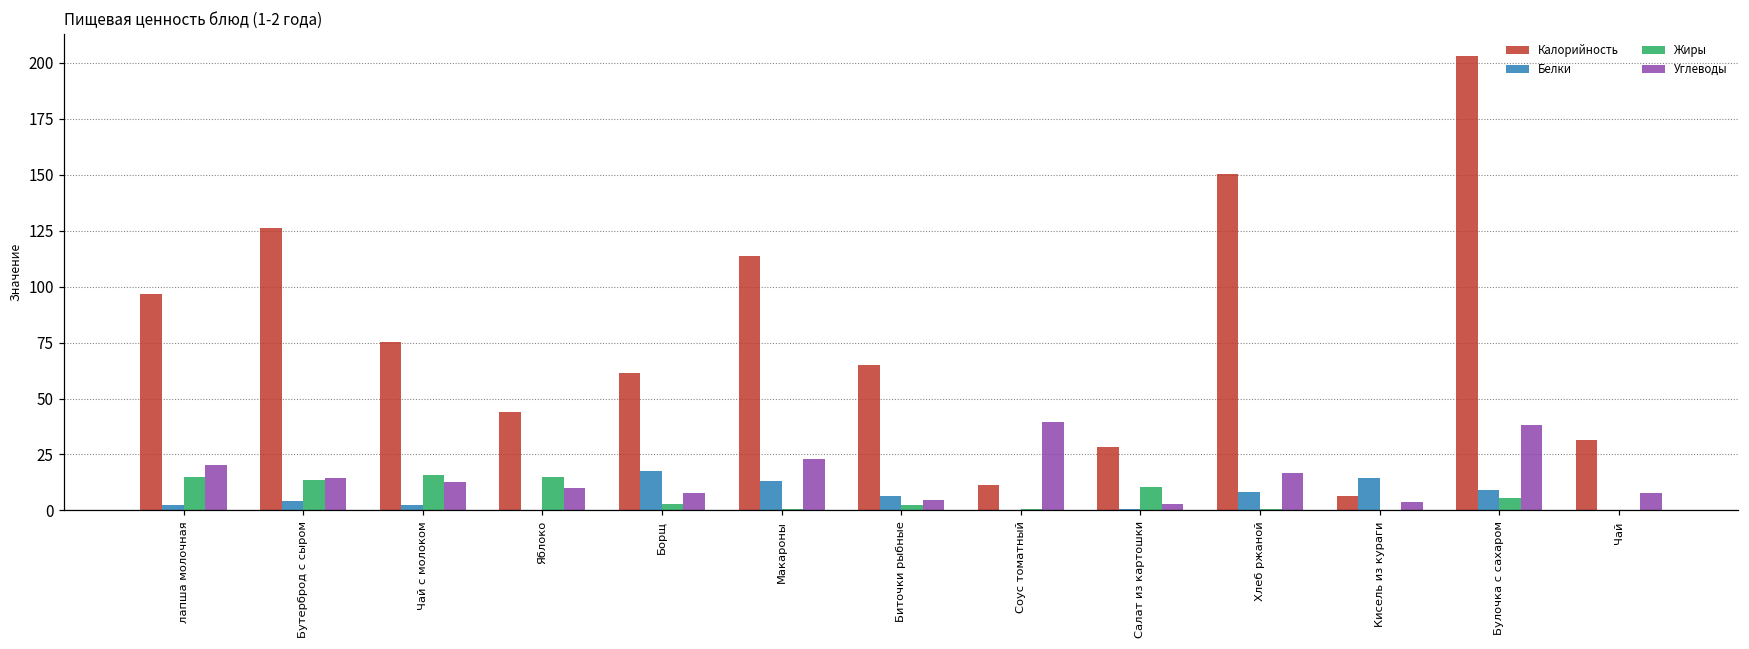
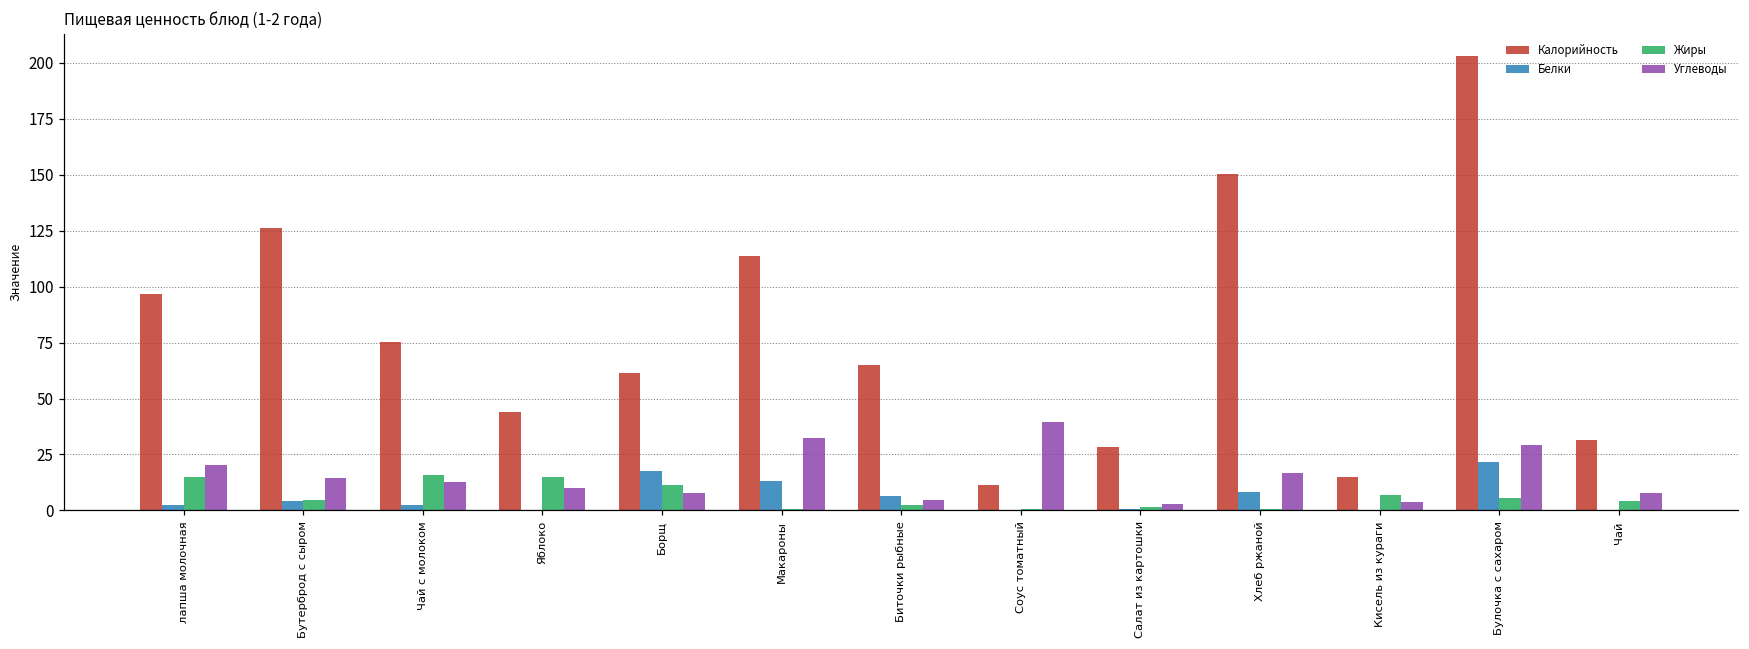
  {
    "Калорийность": {
      "лапша молочная": 97,
      "Бутерброд с сыром": 126,
      "Чай с молоком": 75,
      "Яблоко": 44,
      "Борщ": 62,
      "Макароны": 114,
      "Биточки рыбные": 65,
      "Соус томатный": 11,
      "Салат из картошки": 28,
      "Хлеб ржаной": 150,
-     "Кисель из кураги": 6,
+     "Кисель из кураги": 15,
      "Булочка с сахаром": 203,
      "Чай": 32
    },
    "Белки": {
      "лапша молочная": 2,
      "Бутерброд с сыром": 4,
      "Чай с молоком": 2,
      "Борщ": 17,
      "Макароны": 13,
      "Биточки рыбные": 7,
      "Хлеб ржаной": 8,
-     "Кисель из кураги": 15,
-     "Булочка с сахаром": 9
+     "Кисель из кураги": 0,
+     "Булочка с сахаром": 22
    },
    "Жиры": {
      "лапша молочная": 15,
-     "Бутерброд с сыром": 14,
+     "Бутерброд с сыром": 5,
      "Чай с молоком": 16,
      "Яблоко": 15,
-     "Борщ": 3,
+     "Борщ": 11,
      "Биточки рыбные": 2,
-     "Салат из картошки": 11,
-     "Кисель из кураги": 0,
+     "Салат из картошки": 2,
+     "Кисель из кураги": 7,
      "Булочка с сахаром": 5,
-     "Чай": 0
+     "Чай": 4
    },
    "Углеводы": {
      "лапша молочная": 20,
      "Бутерброд с сыром": 15,
      "Чай с молоком": 13,
      "Яблоко": 10,
      "Борщ": 8,
-     "Макароны": 23,
+     "Макароны": 32,
      "Биточки рыбные": 5,
      "Соус томатный": 40,
      "Салат из картошки": 3,
      "Хлеб ржаной": 17,
      "Кисель из кураги": 4,
-     "Булочка с сахаром": 38,
+     "Булочка с сахаром": 29,
      "Чай": 8
    }
  }
